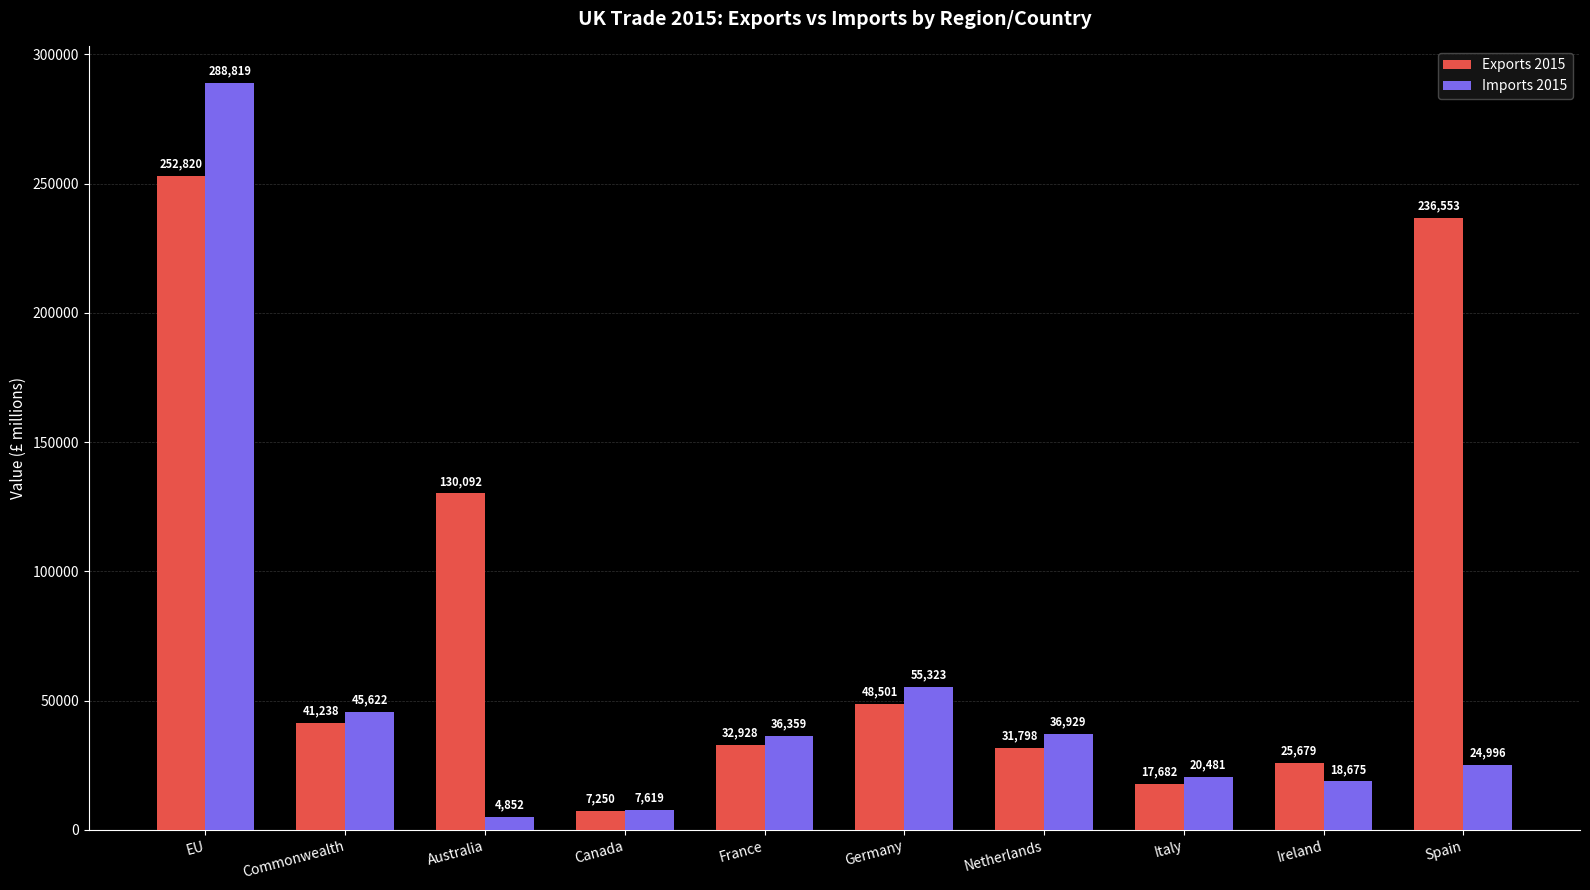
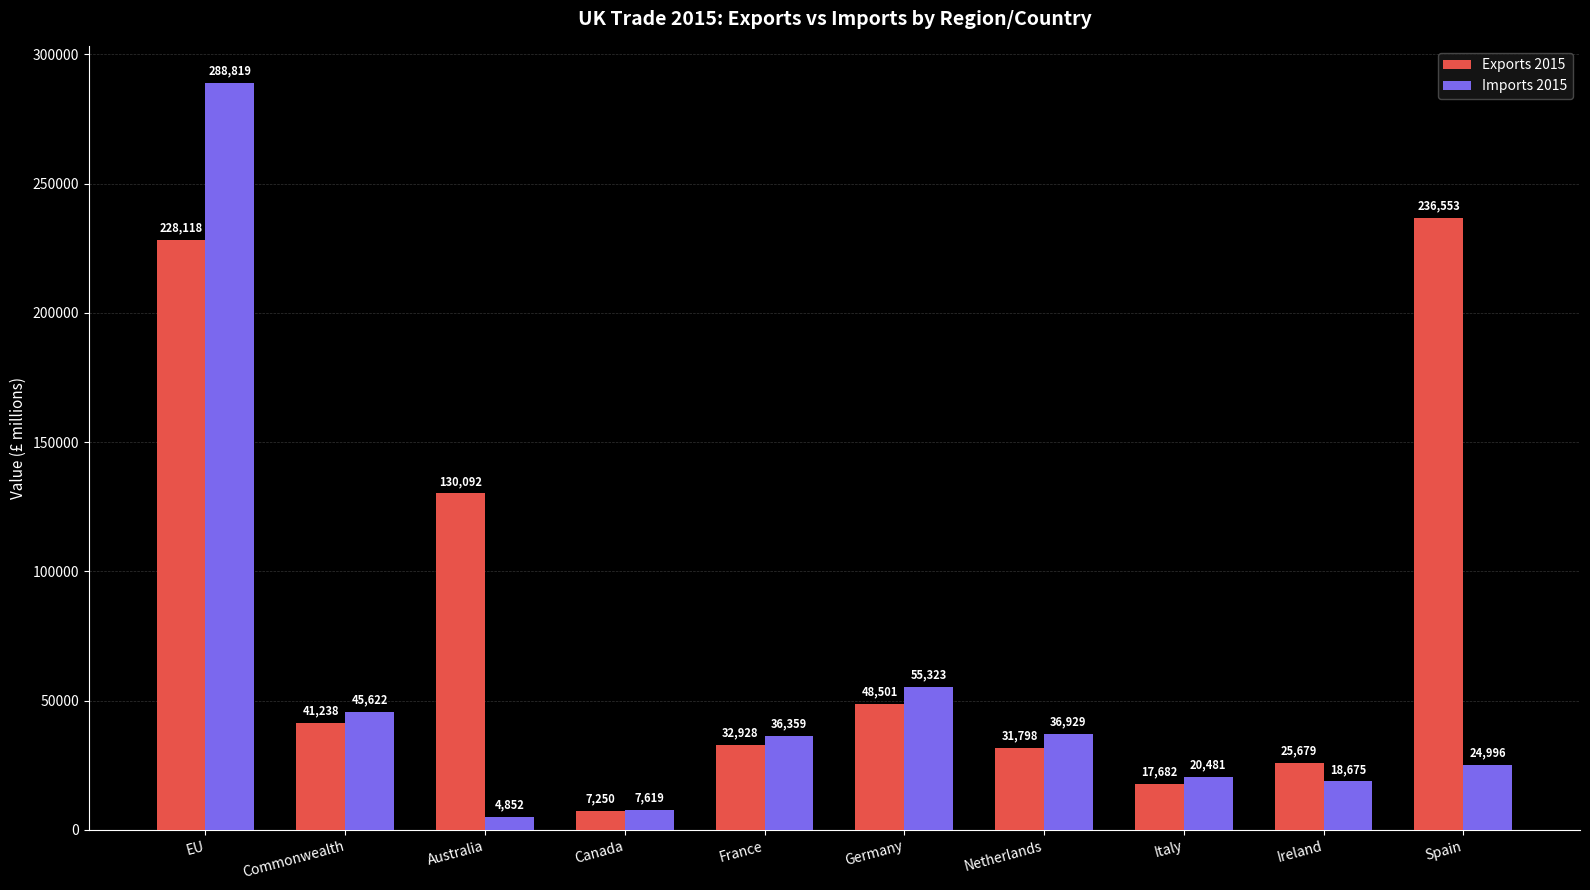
  {
    "Exports 2015": {
-     "EU": "252,820",
+     "EU": "228,118",
      "Commonwealth": "41,238",
      "Australia": "130,092",
      "Canada": "7,250",
      "France": "32,928",
      "Germany": "48,501",
      "Netherlands": "31,798",
      "Italy": "17,682",
      "Ireland": "25,679",
      "Spain": "236,553"
    },
    "Imports 2015": {
      "EU": "288,819",
      "Commonwealth": "45,622",
      "Australia": "4,852",
      "Canada": "7,619",
      "France": "36,359",
      "Germany": "55,323",
      "Netherlands": "36,929",
      "Italy": "20,481",
      "Ireland": "18,675",
      "Spain": "24,996"
    }
  }
